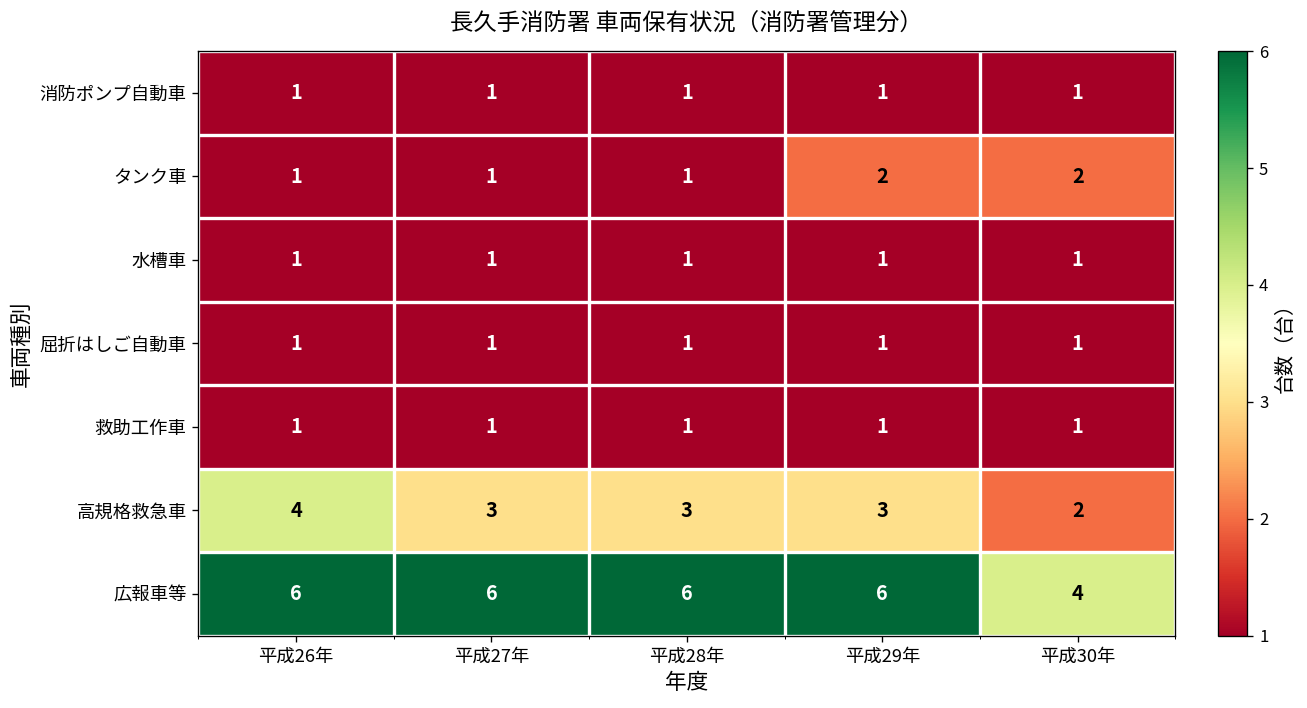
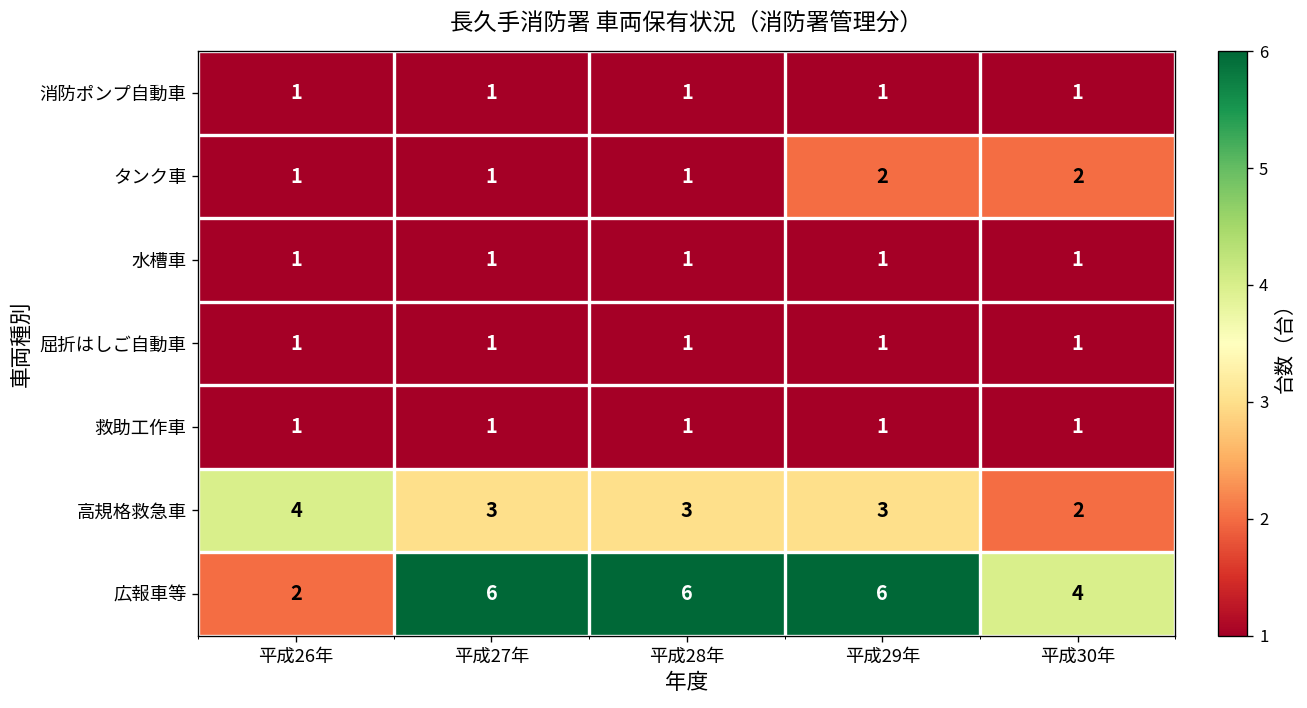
  {
    "消防ポンプ自動車": {
      "平成26年": 1,
      "平成27年": 1,
      "平成28年": 1,
      "平成29年": 1,
      "平成30年": 1
    },
    "タンク車": {
      "平成26年": 1,
      "平成27年": 1,
      "平成28年": 1,
      "平成29年": 2,
      "平成30年": 2
    },
    "水槽車": {
      "平成26年": 1,
      "平成27年": 1,
      "平成28年": 1,
      "平成29年": 1,
      "平成30年": 1
    },
    "屈折はしご自動車": {
      "平成26年": 1,
      "平成27年": 1,
      "平成28年": 1,
      "平成29年": 1,
      "平成30年": 1
    },
    "救助工作車": {
      "平成26年": 1,
      "平成27年": 1,
      "平成28年": 1,
      "平成29年": 1,
      "平成30年": 1
    },
    "高規格救急車": {
      "平成26年": 4,
      "平成27年": 3,
      "平成28年": 3,
      "平成29年": 3,
      "平成30年": 2
    },
    "広報車等": {
-     "平成26年": 6,
+     "平成26年": 2,
      "平成27年": 6,
      "平成28年": 6,
      "平成29年": 6,
      "平成30年": 4
    }
  }
